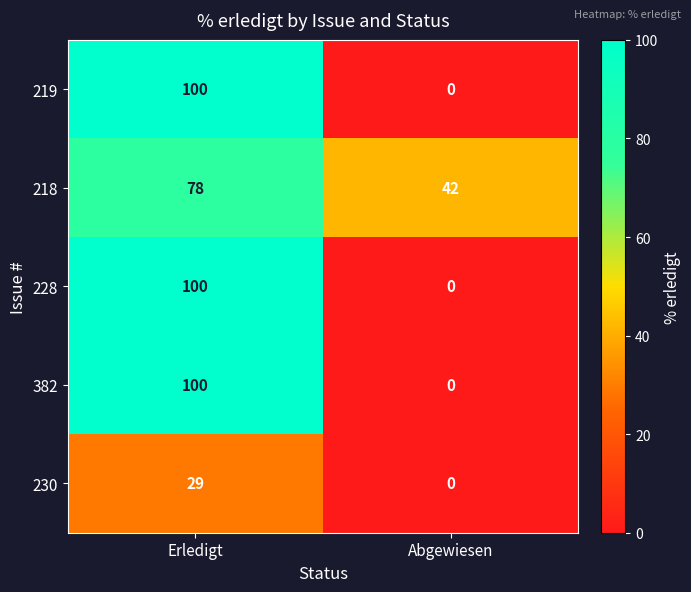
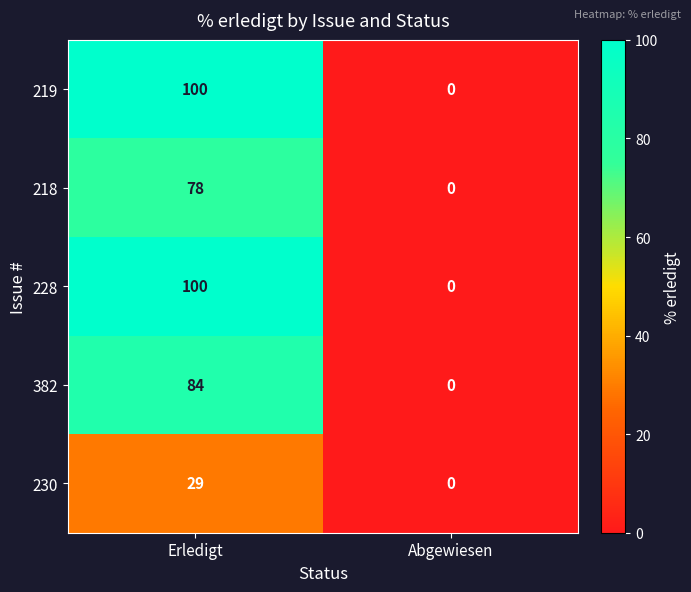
  {
    "219": {
      "Erledigt": 100,
      "Abgewiesen": 0
    },
    "218": {
      "Erledigt": 78,
-     "Abgewiesen": 42
+     "Abgewiesen": 0
    },
    "228": {
      "Erledigt": 100,
      "Abgewiesen": 0
    },
    "382": {
-     "Erledigt": 100,
+     "Erledigt": 84,
      "Abgewiesen": 0
    },
    "230": {
      "Erledigt": 29,
      "Abgewiesen": 0
    }
  }
